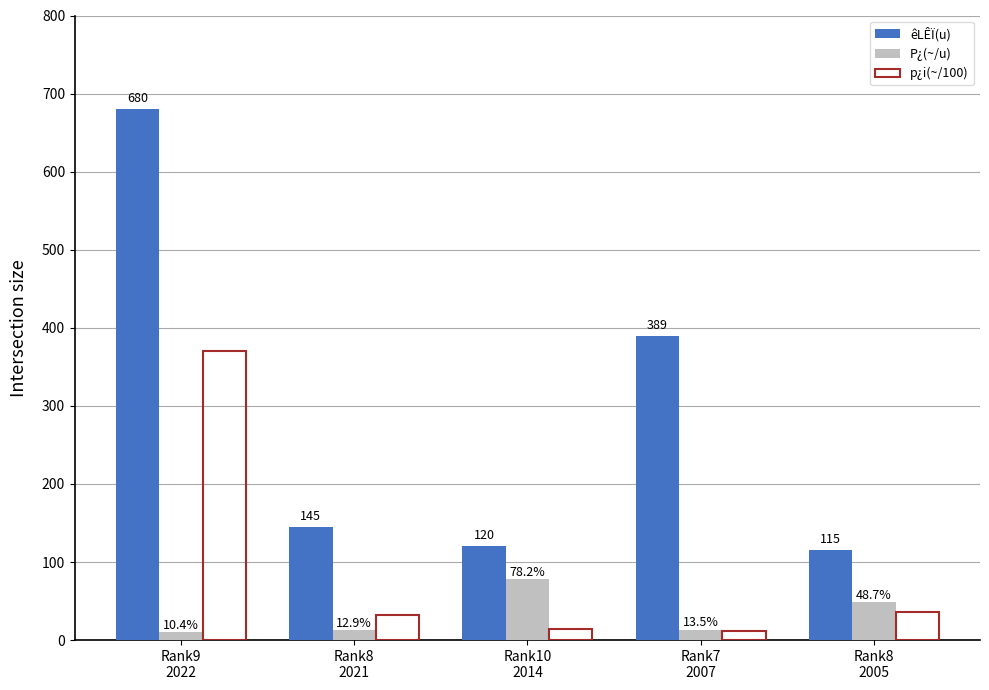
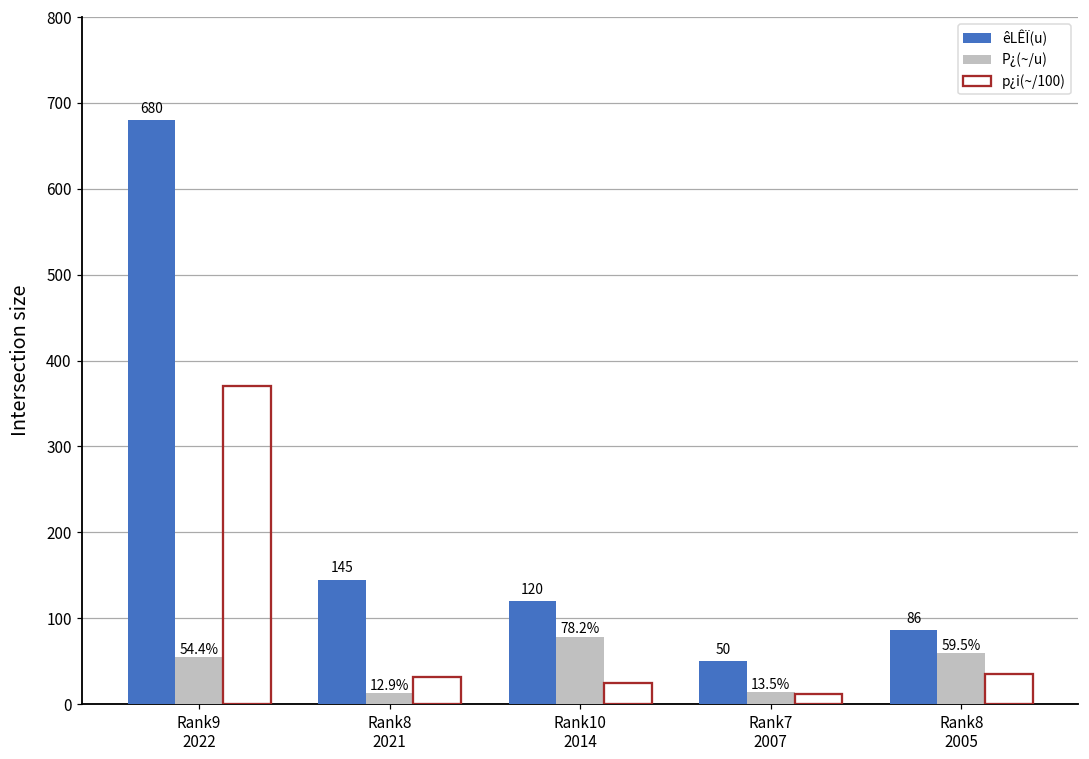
  {
    "êLÊÏ(u)": {
      "Rank9 2022": "680",
      "Rank8 2021": "145",
      "Rank10 2014": "120",
-     "Rank7 2007": "389",
-     "Rank8 2005": "115"
+     "Rank7 2007": "50",
+     "Rank8 2005": "86"
    },
    "P¿(~/u)": {
-     "Rank9 2022": "10.4%",
+     "Rank9 2022": "54.4%",
      "Rank8 2021": "12.9%",
      "Rank10 2014": "78.2%",
      "Rank7 2007": "13.5%",
-     "Rank8 2005": "48.7%"
+     "Rank8 2005": "59.5%"
    },
    "p¿i(~/100)": {
      "Rank9 2022": "370",
      "Rank8 2021": "30",
-     "Rank10 2014": "10",
+     "Rank10 2014": "20",
      "Rank7 2007": "10",
      "Rank8 2005": "40"
    }
  }
